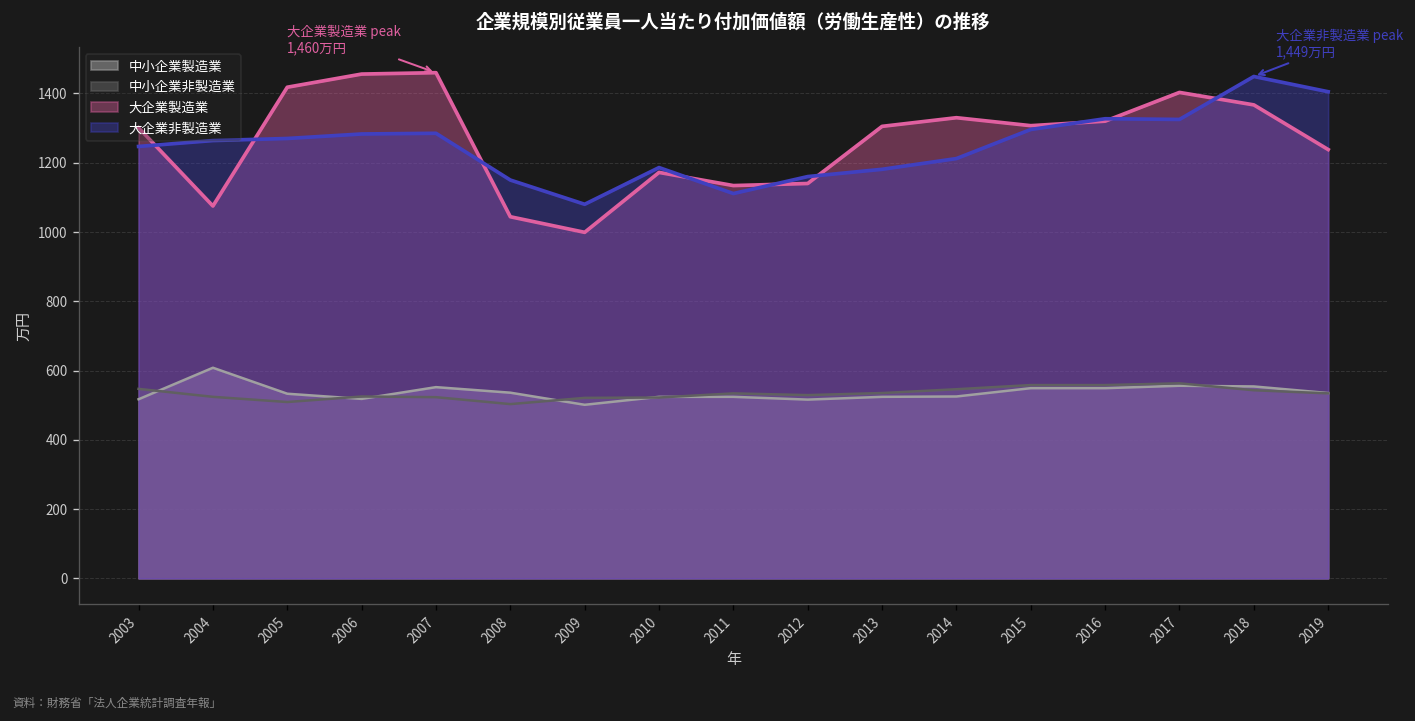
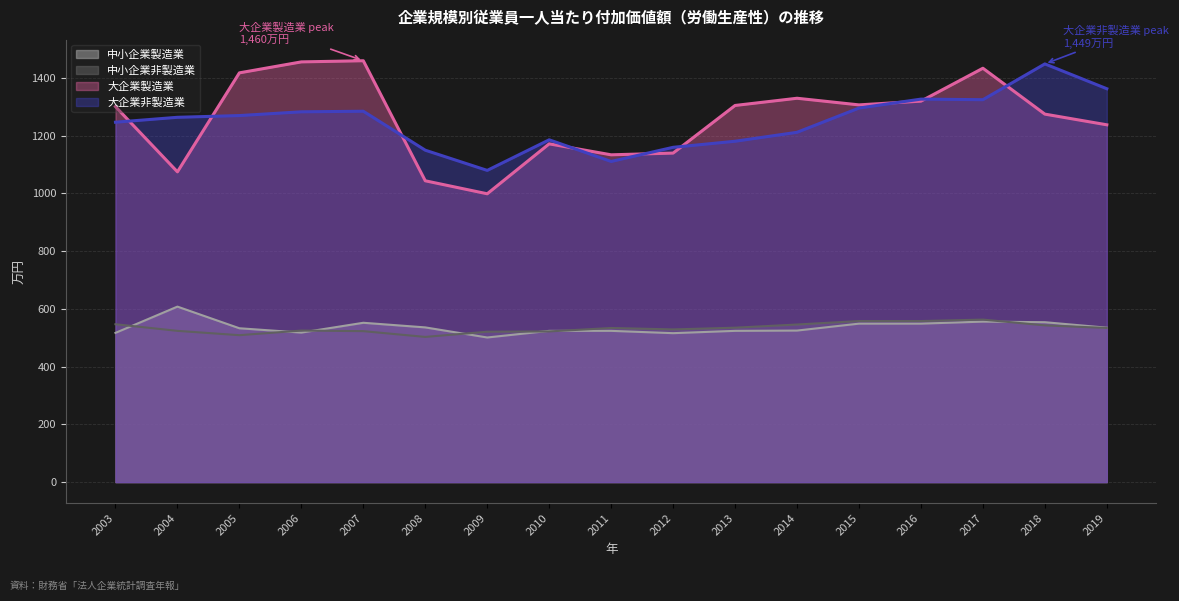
  {
    "中小企業製造業": {
      "2003": 520,
      "2004": 610,
      "2005": 530,
      "2007": 550,
      "2008": 540,
      "2009": 500,
      "2011": 520,
      "2012": 520,
      "2013": 520,
      "2014": 530,
      "2015": 550,
      "2016": 550,
      "2018": 550
    },
    "中小企業非製造業": {
      "2003": 550,
      "2004": 520,
      "2005": 510,
      "2007": 520,
      "2008": 500,
      "2009": 520,
      "2011": 530,
      "2012": 530,
      "2013": 540,
      "2014": 550,
      "2015": 560,
      "2016": 560,
      "2018": 540
    },
    "大企業製造業": {
      "2004": 1080,
      "2005": 1420,
      "2008": 1040,
      "2009": 1000,
      "2010": 1170,
      "2011": 1130,
      "2012": 1140,
      "2013": 1310,
      "2014": 1330,
      "2015": 1310,
-     "2017": 1400,
-     "2018": 1370,
+     "2017": 1430,
+     "2018": 1280,
      "2019": 1240
    },
    "大企業非製造業": {
      "2003": 1250,
      "2004": 1260,
      "2005": 1270,
      "2006": 1280,
      "2007": 1290,
      "2008": 1150,
      "2009": 1080,
      "2010": 1190,
      "2011": 1110,
      "2012": 1160,
      "2013": 1180,
      "2014": 1210,
      "2015": 1300,
      "2017": 1330,
-     "2019": 1410
+     "2019": 1360
    }
  }
